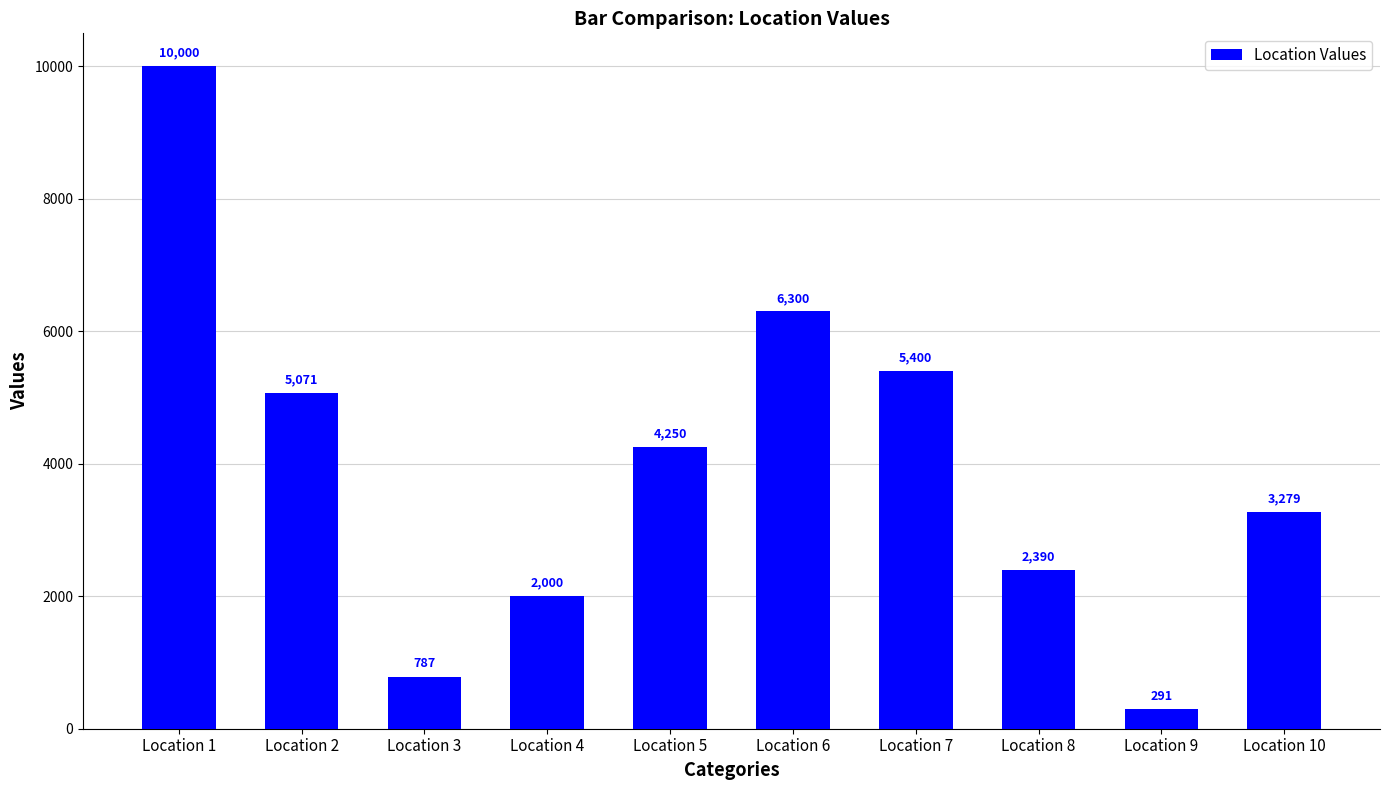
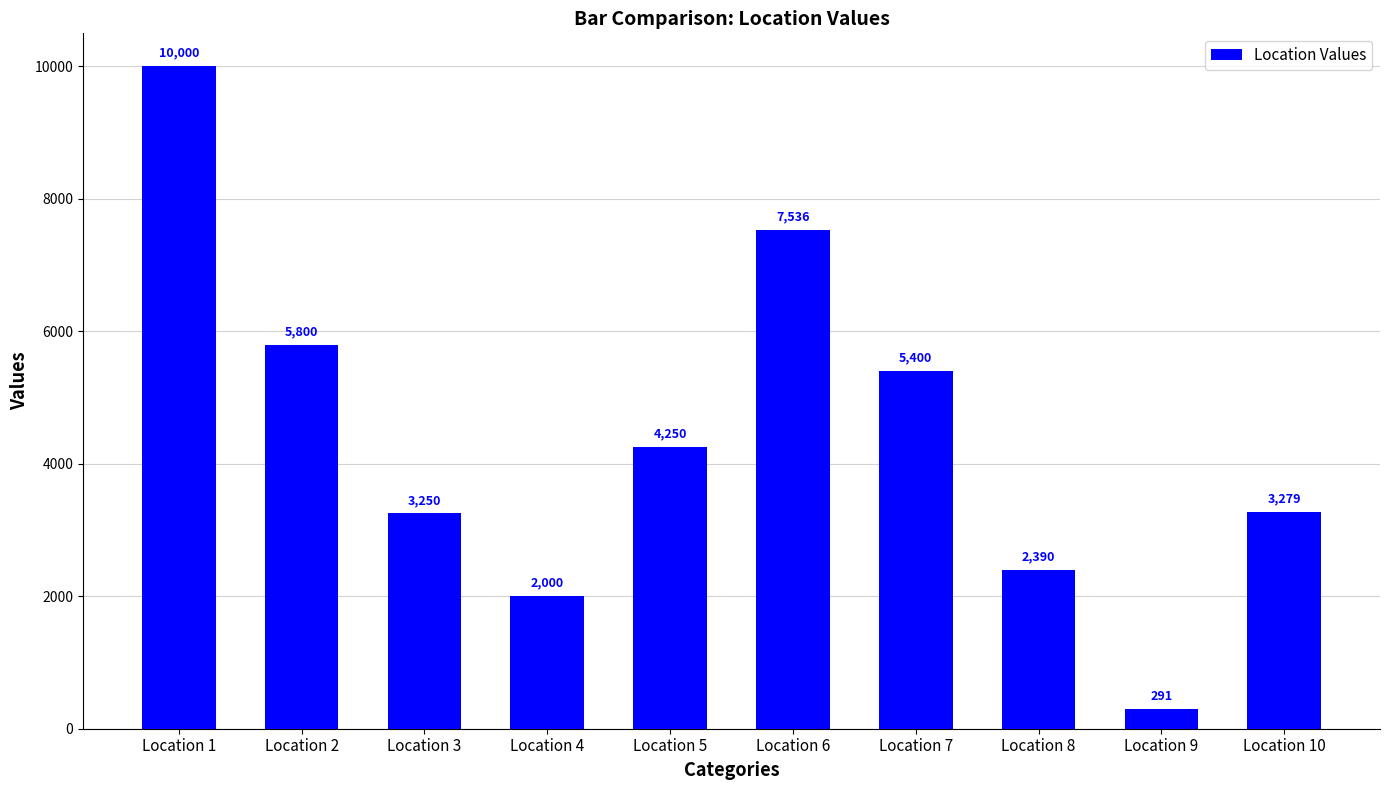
  {
    "Location 1": "10,000",
-   "Location 2": "5,071",
-   "Location 3": "787",
+   "Location 2": "5,800",
+   "Location 3": "3,250",
    "Location 4": "2,000",
    "Location 5": "4,250",
-   "Location 6": "6,300",
+   "Location 6": "7,536",
    "Location 7": "5,400",
    "Location 8": "2,390",
    "Location 9": "291",
    "Location 10": "3,279"
  }
